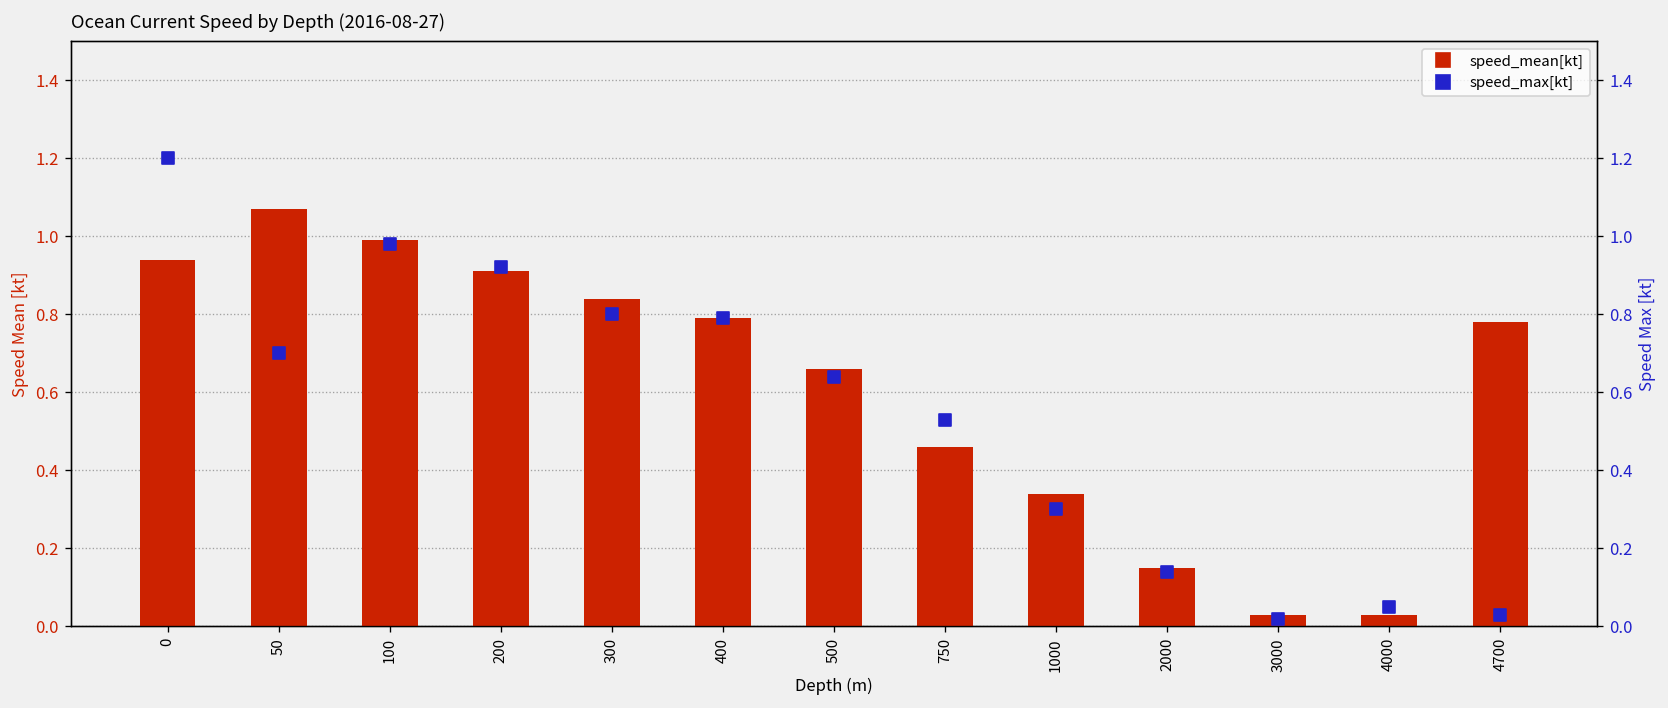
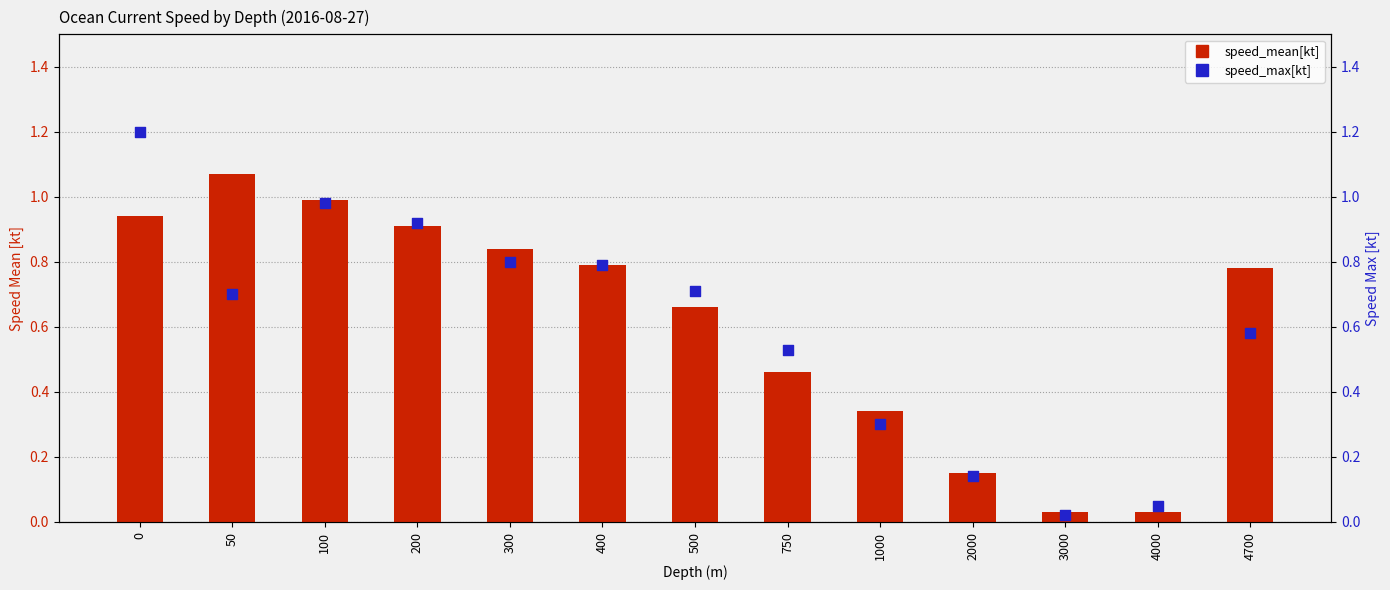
  {
    "speed_mean[kt]": {
      "0": 0.94,
      "50": 1.07,
      "100": 0.99,
      "200": 0.91,
      "300": 0.84,
      "400": 0.79,
      "500": 0.66,
      "750": 0.46,
      "1000": 0.34,
      "2000": 0.15,
      "3000": 0.03,
      "4000": 0.03,
      "4700": 0.78
    },
    "speed_max[kt]": {
-     "500": 0.64,
-     "4700": 0.03
+     "500": 0.71,
+     "4700": 0.58
    }
  }
